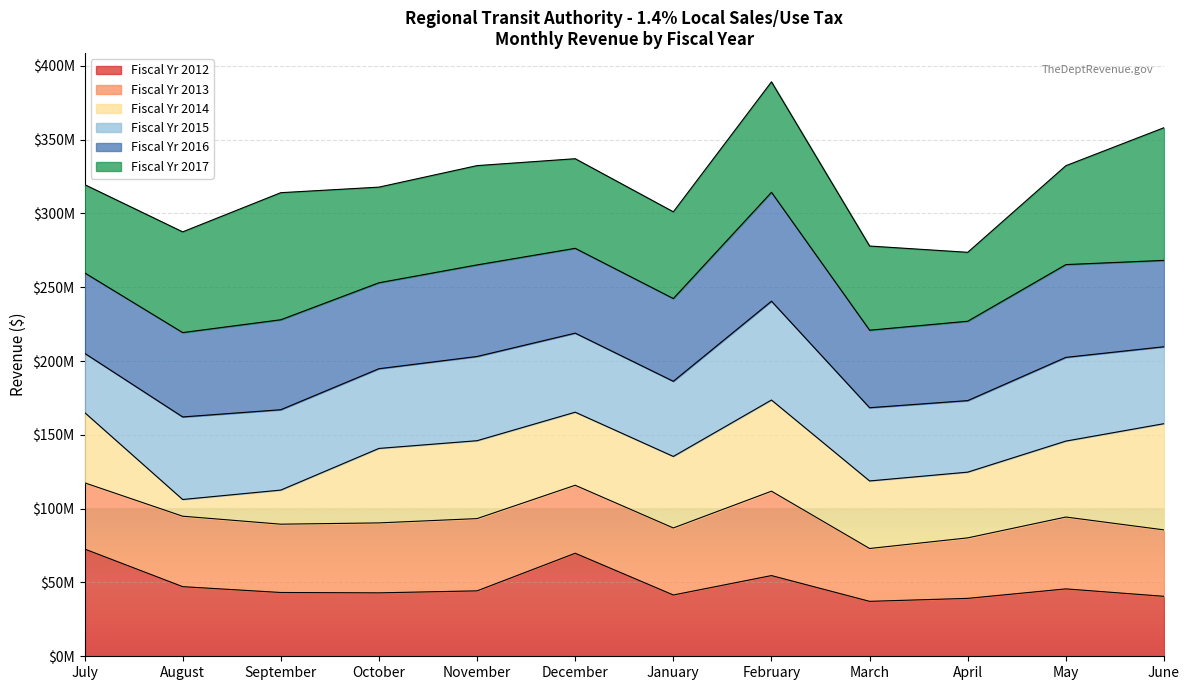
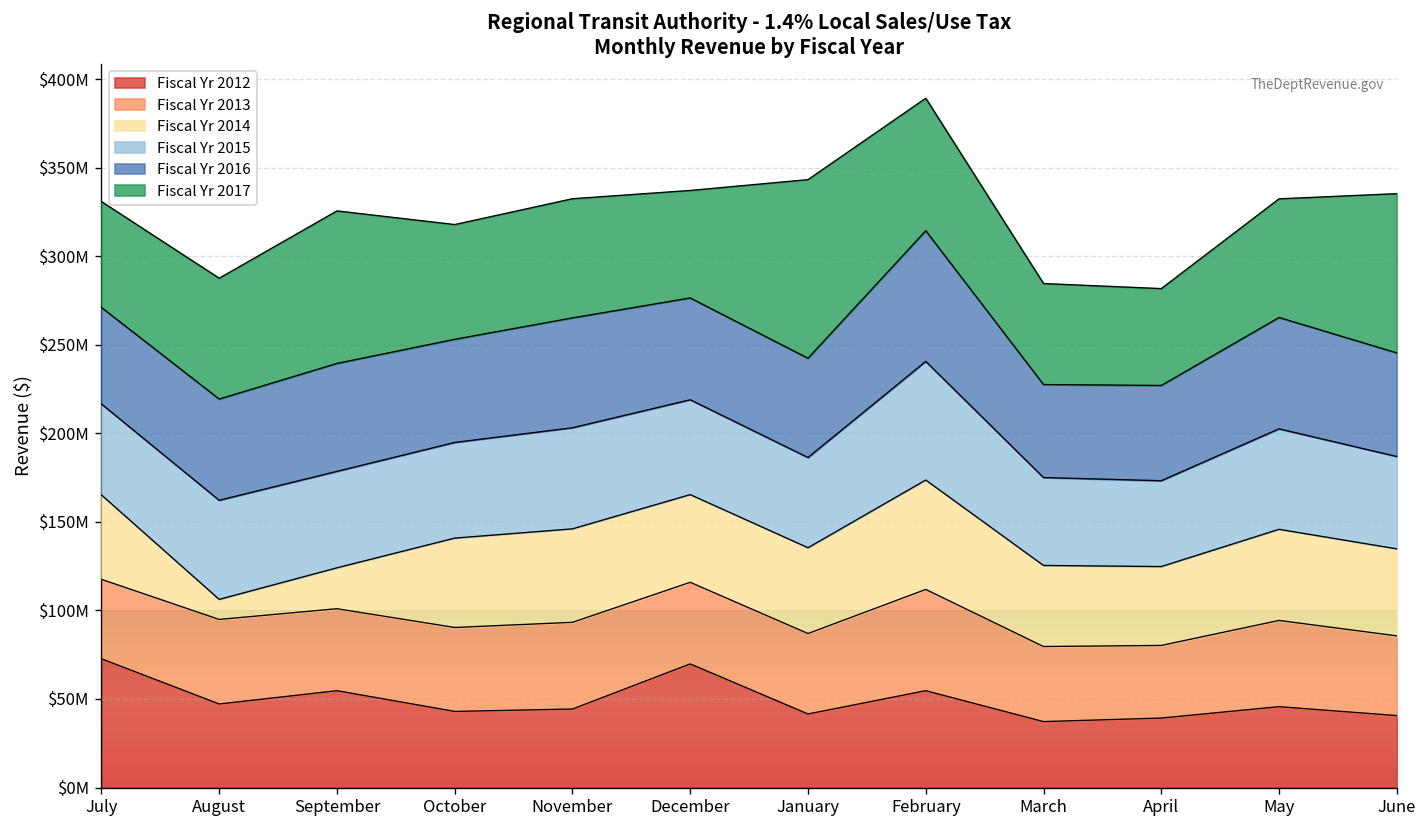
  {
    "Fiscal Yr 2012": {
      "July": "$73000000",
      "August": "$47000000",
-     "September": "$43000000",
+     "September": "$55000000",
      "October": "$43000000",
      "November": "$44000000",
      "December": "$70000000",
      "January": "$42000000",
      "February": "$55000000",
      "March": "$37000000",
      "April": "$39000000",
      "May": "$46000000",
      "June": "$41000000"
    },
    "Fiscal Yr 2013": {
      "July": "$45000000",
      "August": "$48000000",
      "September": "$46000000",
      "October": "$47000000",
      "November": "$49000000",
      "December": "$46000000",
      "January": "$45000000",
      "February": "$57000000",
-     "March": "$36000000",
+     "March": "$42000000",
      "April": "$41000000",
      "May": "$49000000",
      "June": "$45000000"
    },
    "Fiscal Yr 2014": {
      "July": "$48000000",
      "August": "$11000000",
      "September": "$23000000",
      "October": "$50000000",
      "November": "$53000000",
      "December": "$50000000",
      "January": "$48000000",
      "February": "$62000000",
      "March": "$46000000",
      "April": "$45000000",
      "May": "$51000000",
-     "June": "$72000000"
+     "June": "$49000000"
    },
    "Fiscal Yr 2015": {
-     "July": "$40000000",
+     "July": "$51000000",
      "August": "$56000000",
      "September": "$54000000",
      "October": "$54000000",
      "November": "$57000000",
      "December": "$54000000",
      "January": "$51000000",
      "February": "$67000000",
      "March": "$50000000",
      "April": "$48000000",
      "May": "$57000000",
      "June": "$52000000"
    },
    "Fiscal Yr 2016": {
      "July": "$54000000",
      "August": "$57000000",
      "September": "$61000000",
      "October": "$58000000",
      "November": "$62000000",
      "December": "$57000000",
      "January": "$56000000",
      "February": "$74000000",
      "March": "$53000000",
      "April": "$54000000",
      "May": "$63000000",
      "June": "$59000000"
    },
    "Fiscal Yr 2017": {
      "July": "$60000000",
      "August": "$68000000",
      "September": "$86000000",
      "October": "$65000000",
      "November": "$67000000",
      "December": "$61000000",
-     "January": "$59000000",
+     "January": "$101000000",
      "February": "$75000000",
      "March": "$57000000",
-     "April": "$47000000",
+     "April": "$55000000",
      "May": "$67000000",
      "June": "$90000000"
    }
  }
